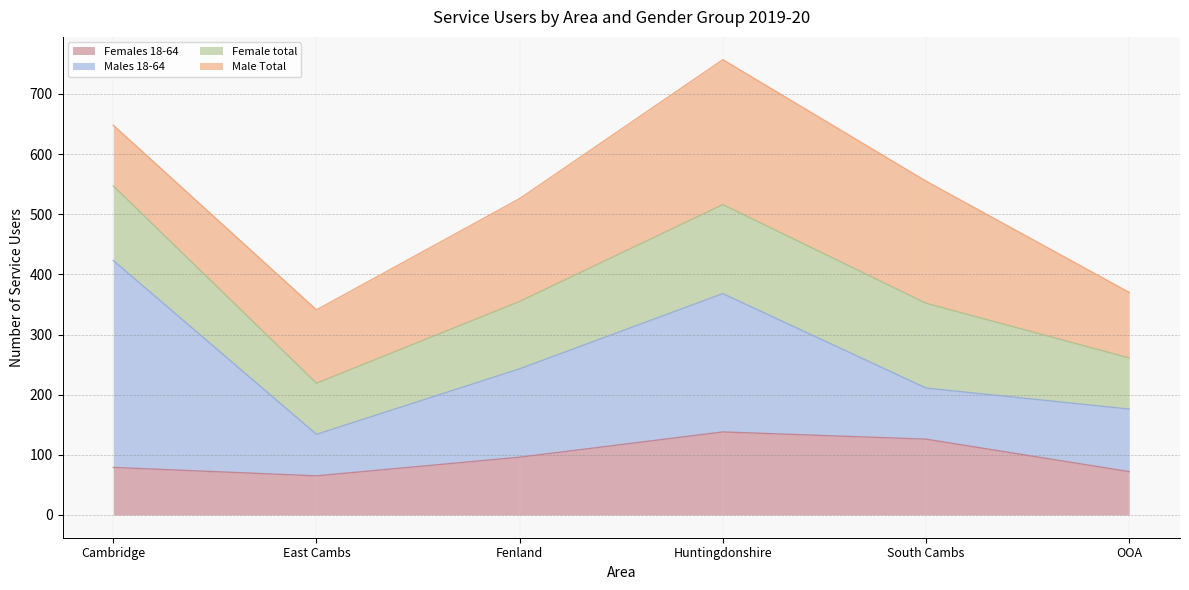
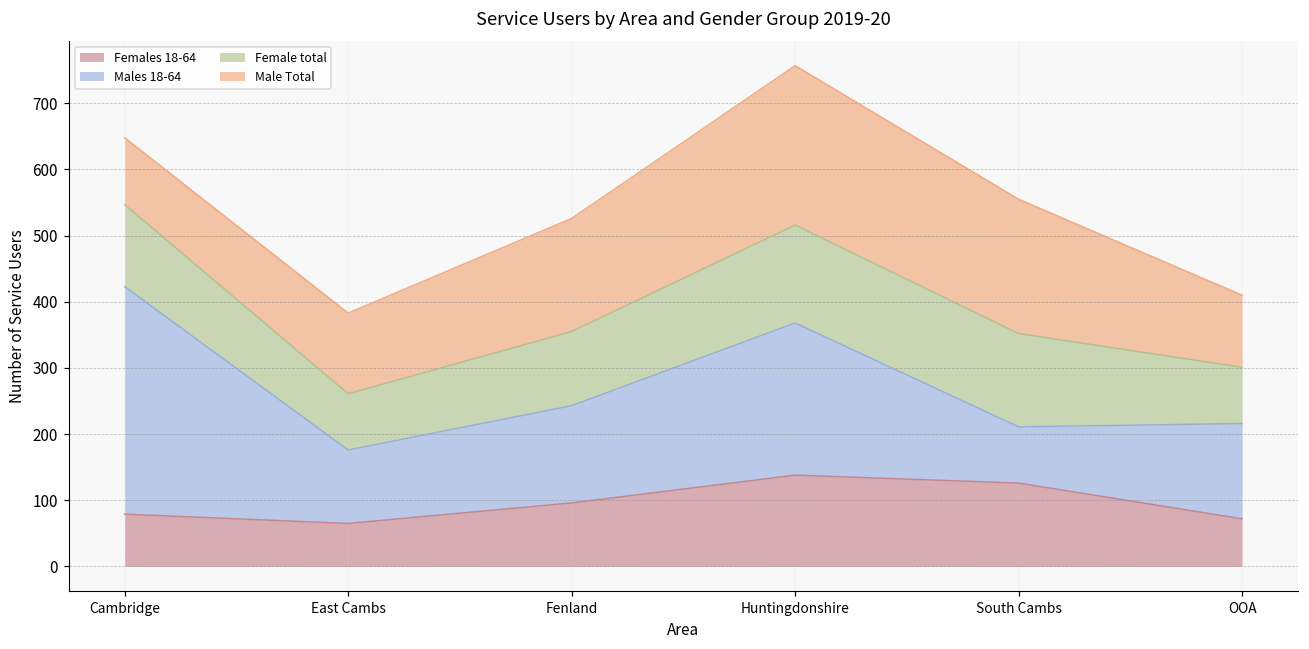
  {
    "Males 18-64": {
      "Cambridge": 340,
-     "East Cambs": 70,
+     "East Cambs": 110,
      "Fenland": 150,
      "Huntingdonshire": 230,
      "South Cambs": 90,
-     "OOA": 100
+     "OOA": 140
    },
    "Female total": {
      "Cambridge": 120,
      "East Cambs": 90,
      "Fenland": 110,
      "Huntingdonshire": 150,
      "South Cambs": 140,
      "OOA": 90
    }
  }
